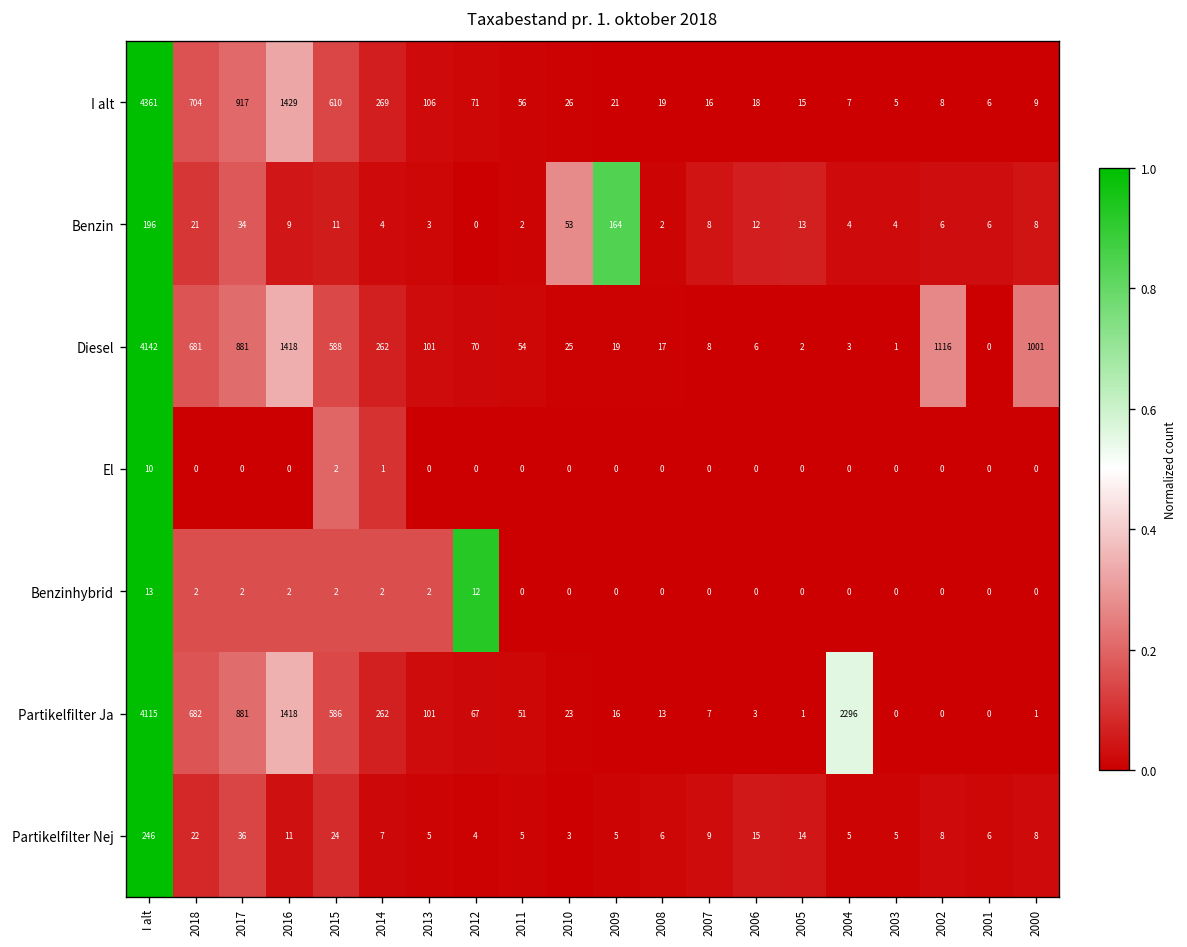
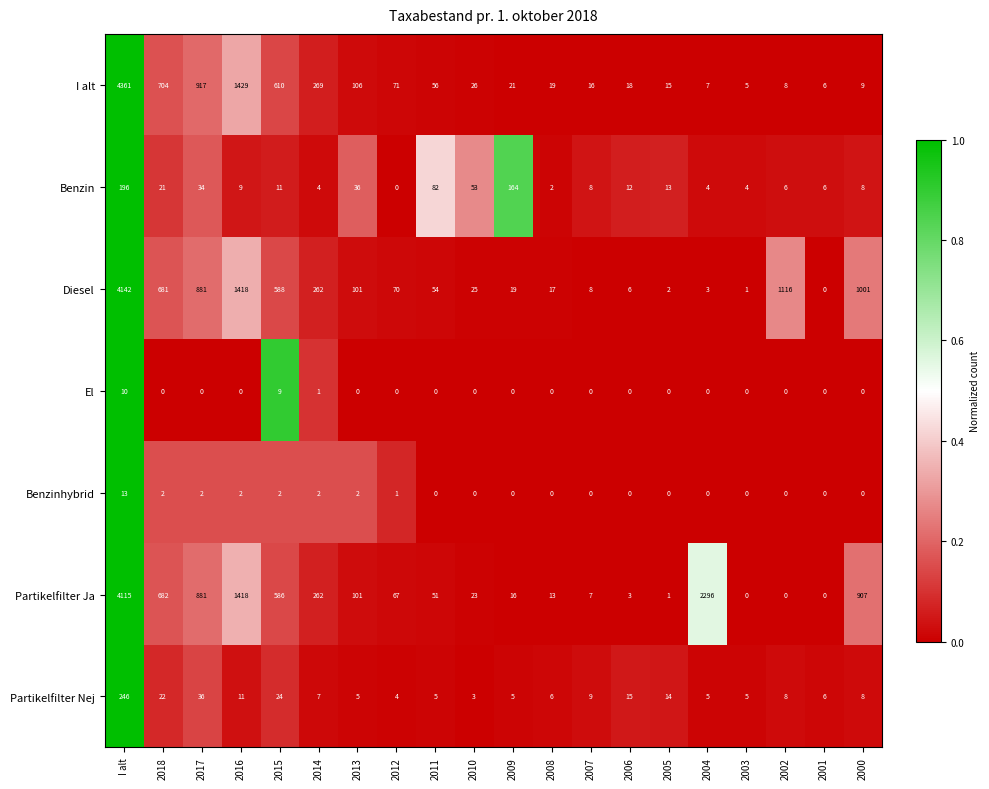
  {
    "I alt": {
      "I alt": 4361,
      "2018": 704,
      "2017": 917,
      "2016": 1429,
      "2015": 610,
      "2014": 269,
      "2013": 106,
      "2012": 71,
      "2011": 56,
      "2010": 26,
      "2009": 21,
      "2008": 19,
      "2007": 16,
      "2006": 18,
      "2005": 15,
      "2004": 7,
      "2003": 5,
      "2002": 8,
      "2001": 6,
      "2000": 9
    },
    "Benzin": {
      "I alt": 196,
      "2018": 21,
      "2017": 34,
      "2016": 9,
      "2015": 11,
      "2014": 4,
-     "2013": 3,
+     "2013": 36,
      "2012": 0,
-     "2011": 2,
+     "2011": 82,
      "2010": 53,
      "2009": 164,
      "2008": 2,
      "2007": 8,
      "2006": 12,
      "2005": 13,
      "2004": 4,
      "2003": 4,
      "2002": 6,
      "2001": 6,
      "2000": 8
    },
    "Diesel": {
      "I alt": 4142,
      "2018": 681,
      "2017": 881,
      "2016": 1418,
      "2015": 588,
      "2014": 262,
      "2013": 101,
      "2012": 70,
      "2011": 54,
      "2010": 25,
      "2009": 19,
      "2008": 17,
      "2007": 8,
      "2006": 6,
      "2005": 2,
      "2004": 3,
      "2003": 1,
      "2002": 1116,
      "2001": 0,
      "2000": 1001
    },
    "El": {
      "I alt": 10,
      "2018": 0,
      "2017": 0,
      "2016": 0,
-     "2015": 2,
+     "2015": 9,
      "2014": 1,
      "2013": 0,
      "2012": 0,
      "2011": 0,
      "2010": 0,
      "2009": 0,
      "2008": 0,
      "2007": 0,
      "2006": 0,
      "2005": 0,
      "2004": 0,
      "2003": 0,
      "2002": 0,
      "2001": 0,
      "2000": 0
    },
    "Benzinhybrid": {
      "I alt": 13,
      "2018": 2,
      "2017": 2,
      "2016": 2,
      "2015": 2,
      "2014": 2,
      "2013": 2,
-     "2012": 12,
+     "2012": 1,
      "2011": 0,
      "2010": 0,
      "2009": 0,
      "2008": 0,
      "2007": 0,
      "2006": 0,
      "2005": 0,
      "2004": 0,
      "2003": 0,
      "2002": 0,
      "2001": 0,
      "2000": 0
    },
    "Partikelfilter Ja": {
      "I alt": 4115,
      "2018": 682,
      "2017": 881,
      "2016": 1418,
      "2015": 586,
      "2014": 262,
      "2013": 101,
      "2012": 67,
      "2011": 51,
      "2010": 23,
      "2009": 16,
      "2008": 13,
      "2007": 7,
      "2006": 3,
      "2005": 1,
      "2004": 2296,
      "2003": 0,
      "2002": 0,
      "2001": 0,
-     "2000": 1
+     "2000": 907
    },
    "Partikelfilter Nej": {
      "I alt": 246,
      "2018": 22,
      "2017": 36,
      "2016": 11,
      "2015": 24,
      "2014": 7,
      "2013": 5,
      "2012": 4,
      "2011": 5,
      "2010": 3,
      "2009": 5,
      "2008": 6,
      "2007": 9,
      "2006": 15,
      "2005": 14,
      "2004": 5,
      "2003": 5,
      "2002": 8,
      "2001": 6,
      "2000": 8
    }
  }
